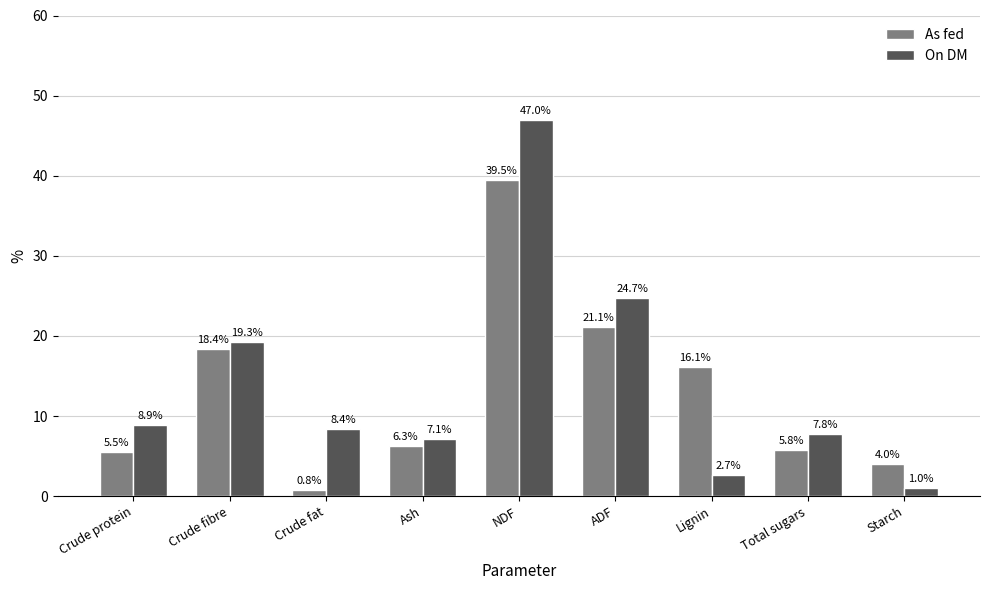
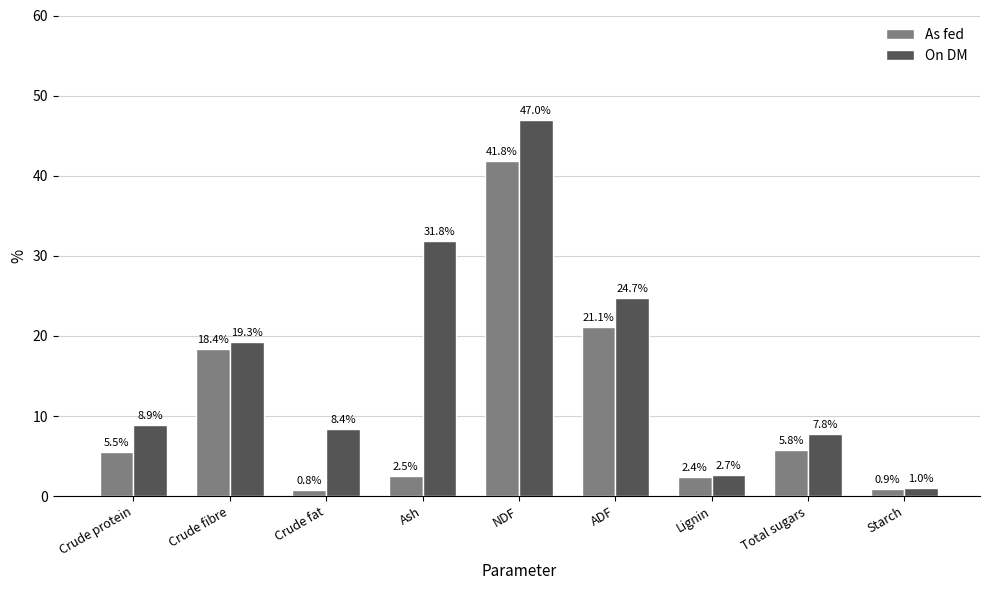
  {
    "As fed": {
      "Crude protein": "5.5%",
      "Crude fibre": "18.4%",
      "Crude fat": "0.8%",
-     "Ash": "6.3%",
-     "NDF": "39.5%",
+     "Ash": "2.5%",
+     "NDF": "41.8%",
      "ADF": "21.1%",
-     "Lignin": "16.1%",
+     "Lignin": "2.4%",
      "Total sugars": "5.8%",
-     "Starch": "4.0%"
+     "Starch": "0.9%"
    },
    "On DM": {
      "Crude protein": "8.9%",
      "Crude fibre": "19.3%",
      "Crude fat": "8.4%",
-     "Ash": "7.1%",
+     "Ash": "31.8%",
      "NDF": "47.0%",
      "ADF": "24.7%",
      "Lignin": "2.7%",
      "Total sugars": "7.8%",
      "Starch": "1.0%"
    }
  }
